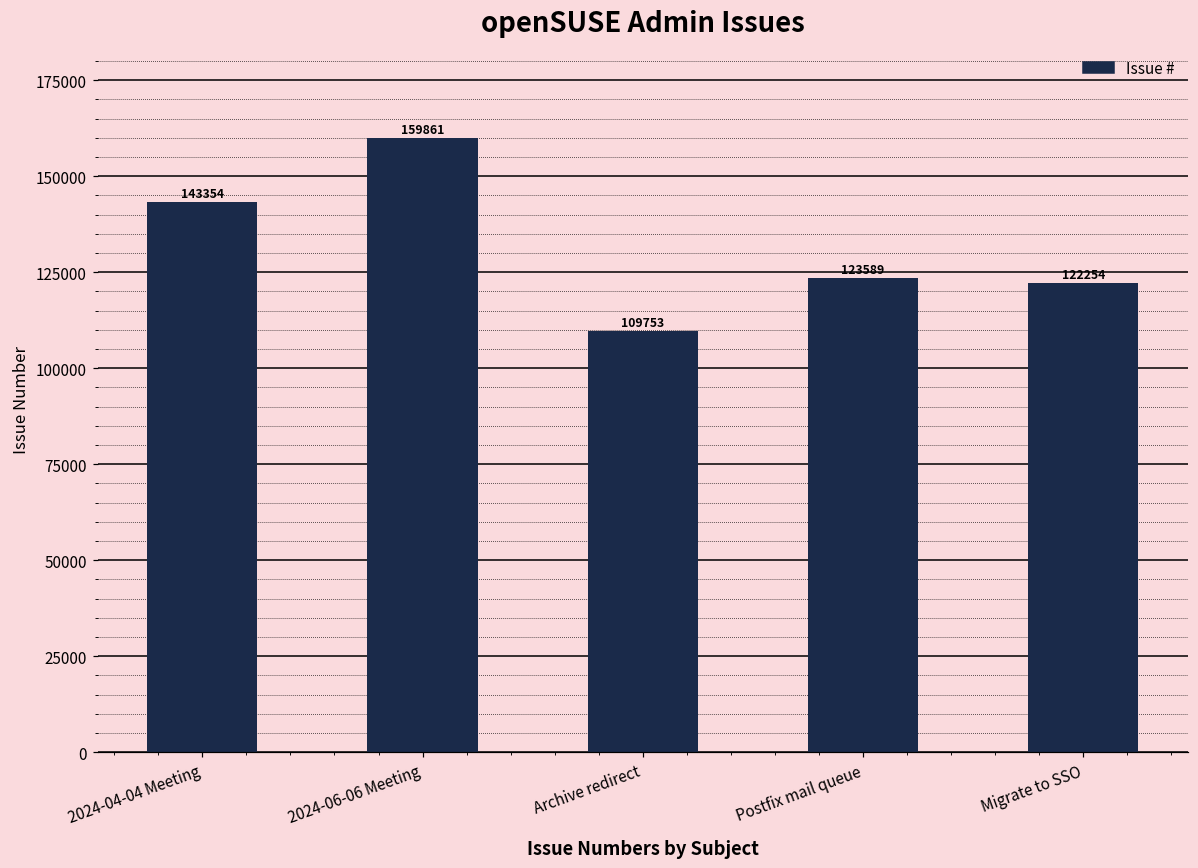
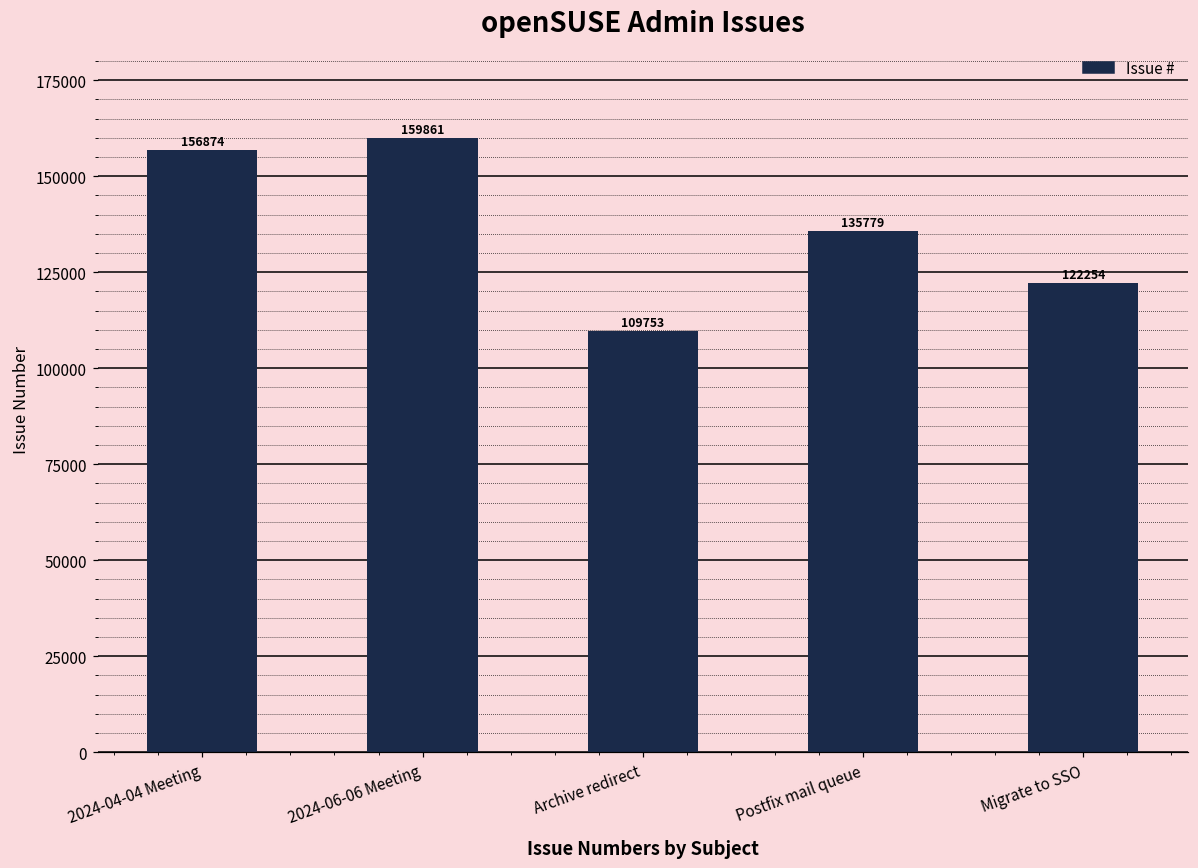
  {
-   "2024-04-04 Meeting": 143354,
+   "2024-04-04 Meeting": 156874,
    "2024-06-06 Meeting": 159861,
    "Archive redirect": 109753,
-   "Postfix mail queue": 123589,
+   "Postfix mail queue": 135779,
    "Migrate to SSO": 122254
  }
